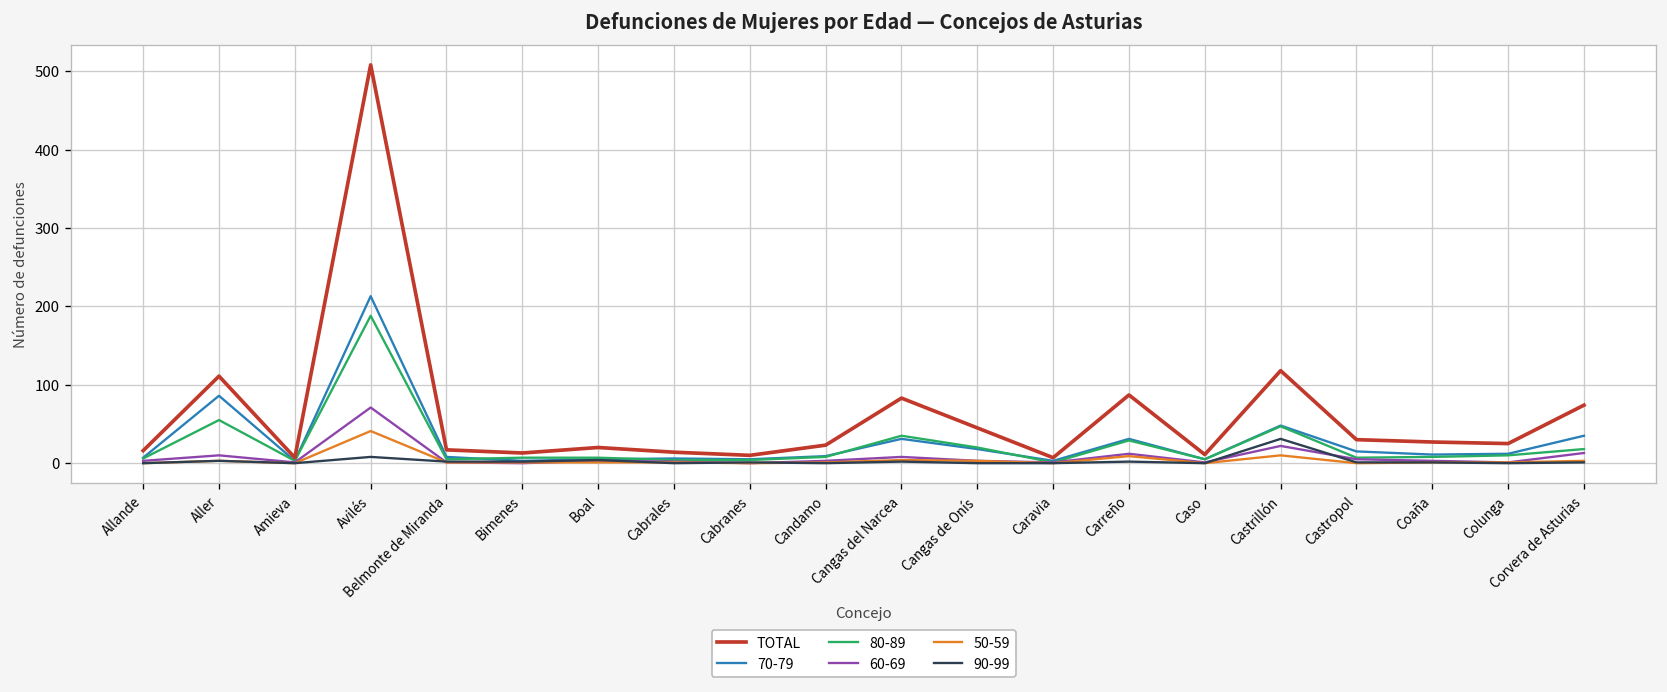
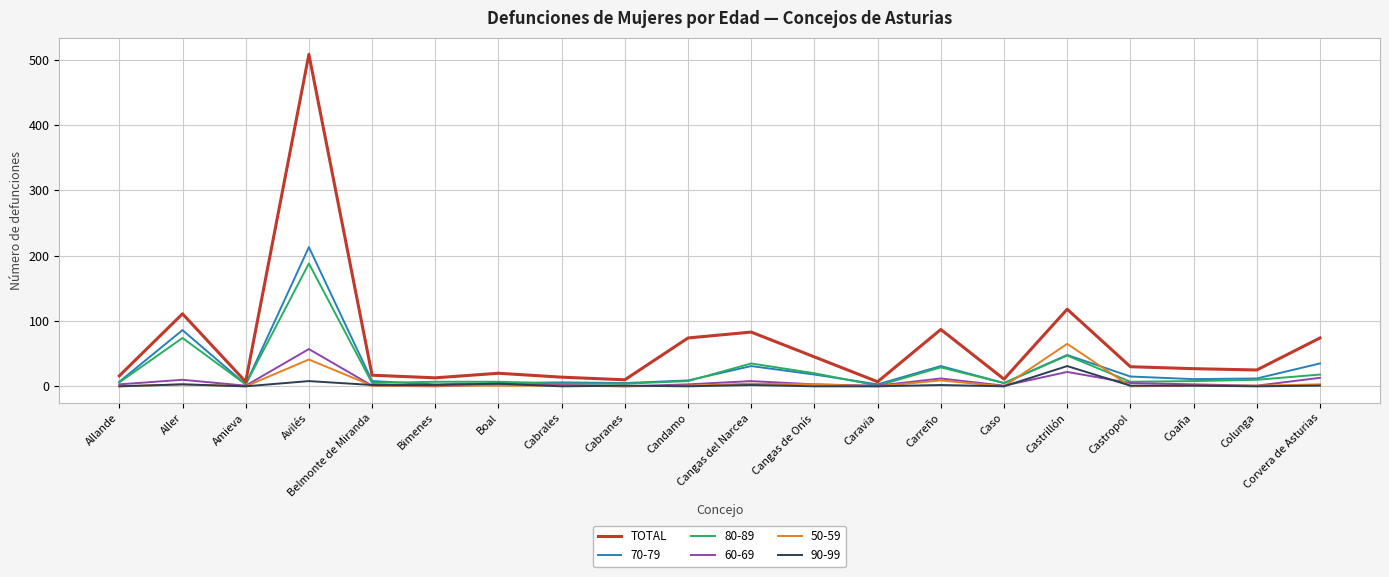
  {
    "TOTAL": {
      "Allande": 20,
      "Aller": 110,
      "Amieva": 10,
      "Avilés": 510,
      "Belmonte de Miranda": 20,
      "Bimenes": 10,
      "Boal": 20,
      "Cabrales": 10,
      "Cabranes": 10,
-     "Candamo": 20,
+     "Candamo": 70,
      "Cangas del Narcea": 80,
      "Cangas de Onís": 50,
      "Caravia": 10,
      "Carreño": 90,
      "Caso": 10,
      "Castrillón": 120,
      "Castropol": 30,
      "Coaña": 30,
      "Colunga": 30,
      "Corvera de Asturias": 70
    },
    "70-79": {
      "Aller": 90,
      "Avilés": 210,
      "Cangas del Narcea": 30,
      "Castropol": 20,
      "Corvera de Asturias": 40
    },
    "80-89": {
-     "Aller": 60,
+     "Aller": 70,
      "Avilés": 190,
      "Bimenes": 10,
      "Cangas del Narcea": 40,
      "Corvera de Asturias": 20
    },
    "60-69": {
      "Aller": 10,
-     "Avilés": 70,
+     "Avilés": 60,
      "Cangas del Narcea": 10,
      "Castrillón": 20,
      "Corvera de Asturias": 10
    },
    "50-59": {
      "Avilés": 40,
-     "Castrillón": 10
+     "Castrillón": 70
    },
    "90-99": {
      "Avilés": 10,
      "Carreño": 0,
      "Castrillón": 30
    }
  }
